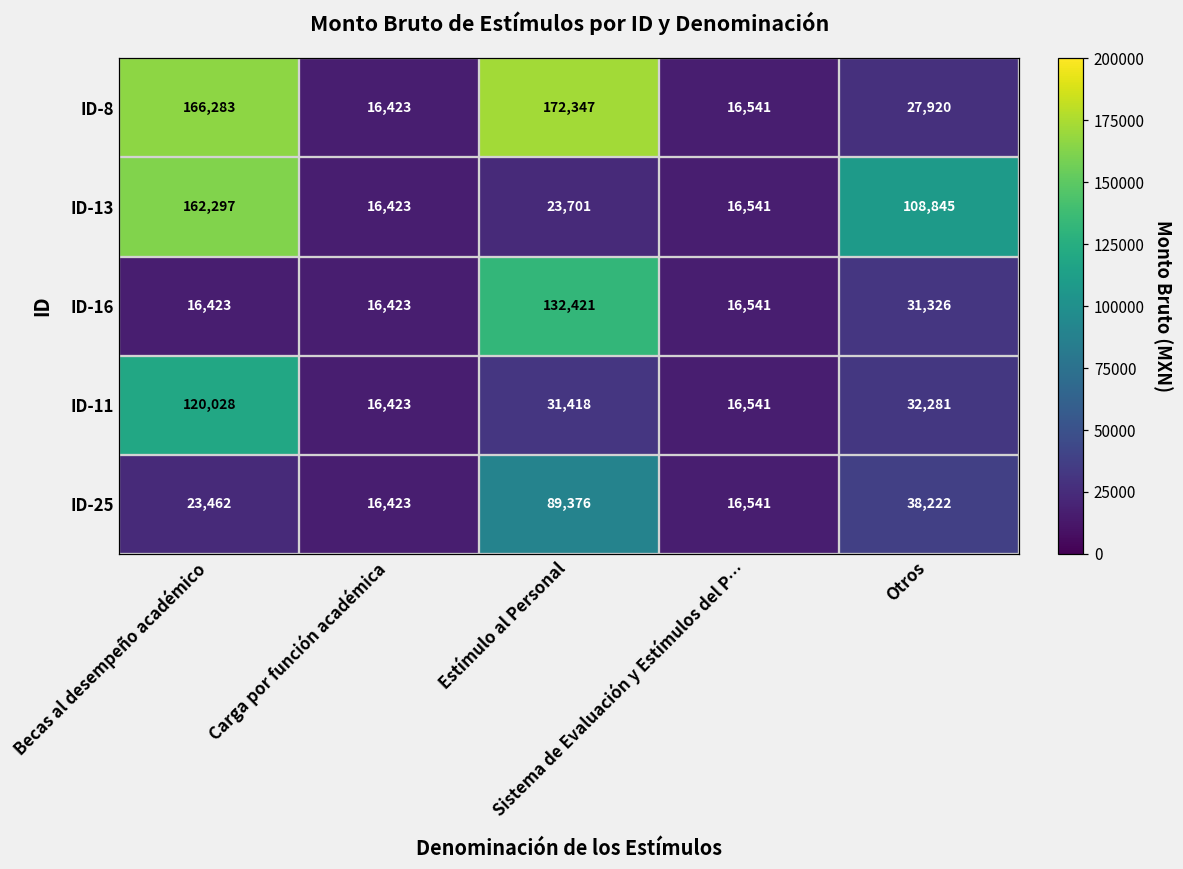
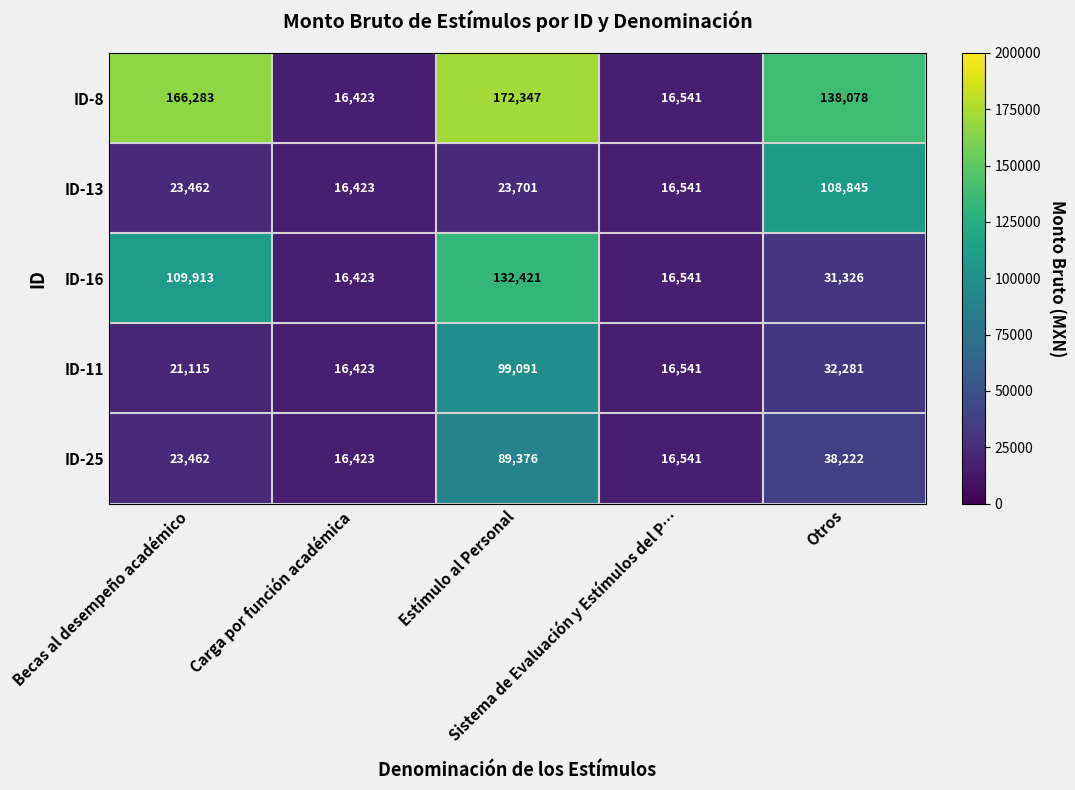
  {
    "ID-8": {
      "Becas al desempeño académico": "166,283",
      "Carga por función académica": "16,423",
      "Estímulo al Personal": "172,347",
      "Sistema de Evaluación y Estímulos del P…": "16,541",
-     "Otros": "27,920"
+     "Otros": "138,078"
    },
    "ID-13": {
-     "Becas al desempeño académico": "162,297",
+     "Becas al desempeño académico": "23,462",
      "Carga por función académica": "16,423",
      "Estímulo al Personal": "23,701",
      "Sistema de Evaluación y Estímulos del P…": "16,541",
      "Otros": "108,845"
    },
    "ID-16": {
-     "Becas al desempeño académico": "16,423",
+     "Becas al desempeño académico": "109,913",
      "Carga por función académica": "16,423",
      "Estímulo al Personal": "132,421",
      "Sistema de Evaluación y Estímulos del P…": "16,541",
      "Otros": "31,326"
    },
    "ID-11": {
-     "Becas al desempeño académico": "120,028",
+     "Becas al desempeño académico": "21,115",
      "Carga por función académica": "16,423",
-     "Estímulo al Personal": "31,418",
+     "Estímulo al Personal": "99,091",
      "Sistema de Evaluación y Estímulos del P…": "16,541",
      "Otros": "32,281"
    },
    "ID-25": {
      "Becas al desempeño académico": "23,462",
      "Carga por función académica": "16,423",
      "Estímulo al Personal": "89,376",
      "Sistema de Evaluación y Estímulos del P…": "16,541",
      "Otros": "38,222"
    }
  }
